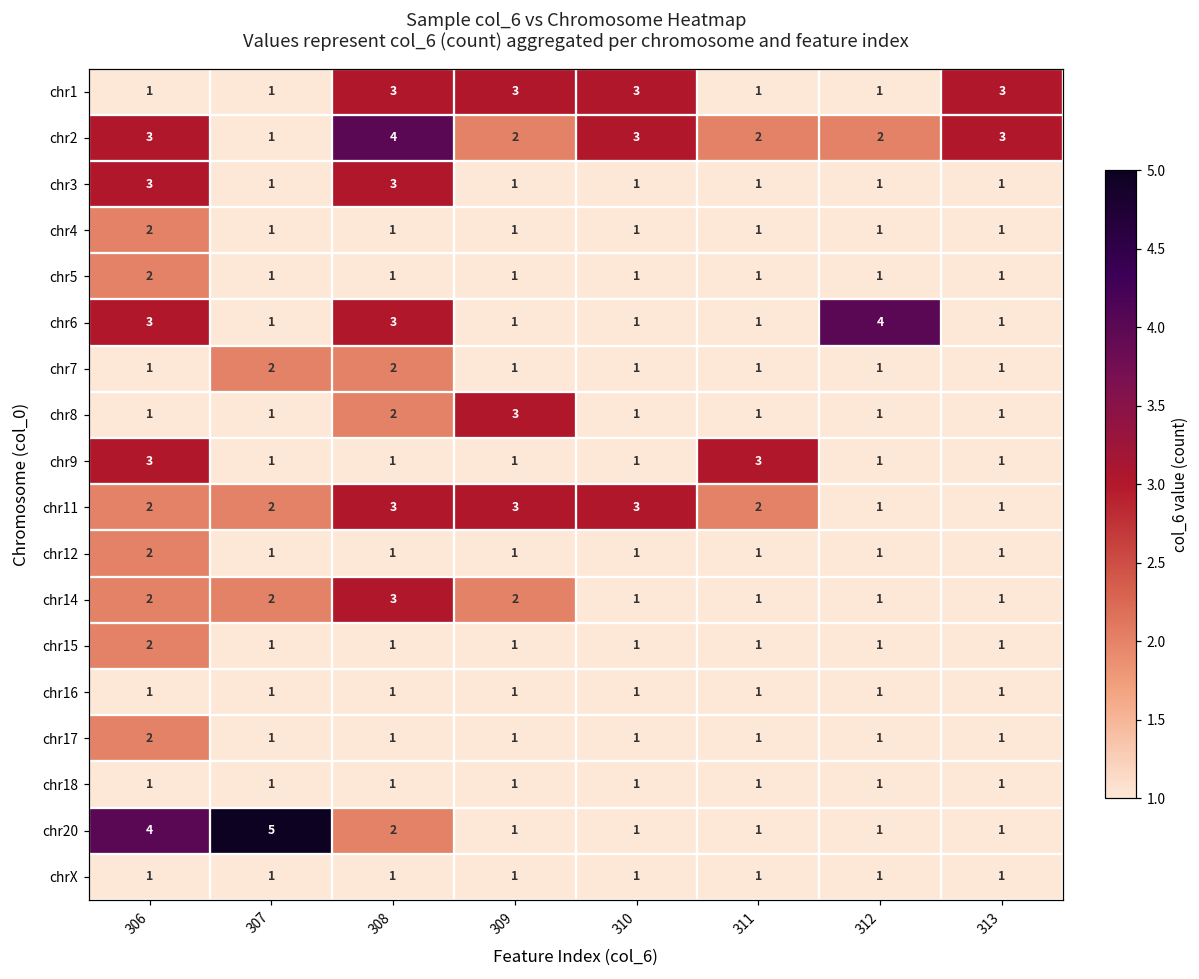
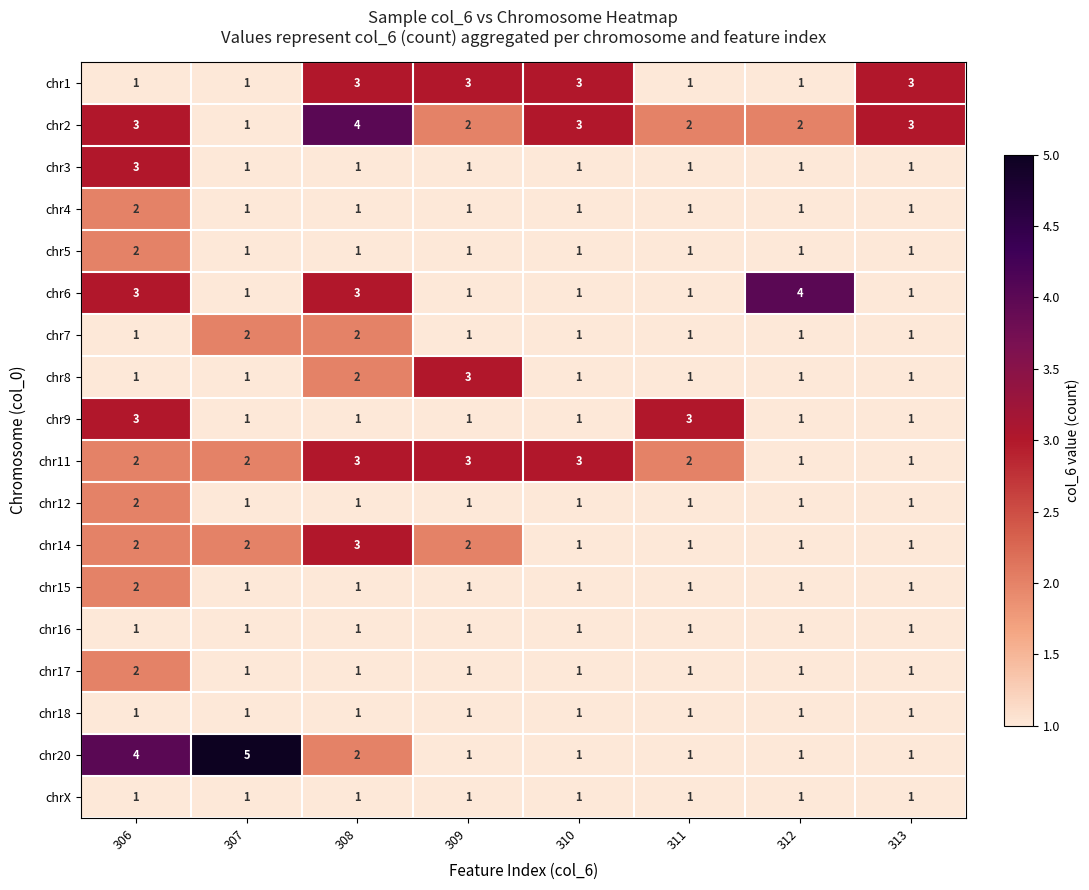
  {
    "chr1": {
      "306": 1,
      "307": 1,
      "308": 3,
      "309": 3,
      "310": 3,
      "311": 1,
      "312": 1,
      "313": 3
    },
    "chr2": {
      "306": 3,
      "307": 1,
      "308": 4,
      "309": 2,
      "310": 3,
      "311": 2,
      "312": 2,
      "313": 3
    },
    "chr3": {
      "306": 3,
      "307": 1,
-     "308": 3,
+     "308": 1,
      "309": 1,
      "310": 1,
      "311": 1,
      "312": 1,
      "313": 1
    },
    "chr4": {
      "306": 2,
      "307": 1,
      "308": 1,
      "309": 1,
      "310": 1,
      "311": 1,
      "312": 1,
      "313": 1
    },
    "chr5": {
      "306": 2,
      "307": 1,
      "308": 1,
      "309": 1,
      "310": 1,
      "311": 1,
      "312": 1,
      "313": 1
    },
    "chr6": {
      "306": 3,
      "307": 1,
      "308": 3,
      "309": 1,
      "310": 1,
      "311": 1,
      "312": 4,
      "313": 1
    },
    "chr7": {
      "306": 1,
      "307": 2,
      "308": 2,
      "309": 1,
      "310": 1,
      "311": 1,
      "312": 1,
      "313": 1
    },
    "chr8": {
      "306": 1,
      "307": 1,
      "308": 2,
      "309": 3,
      "310": 1,
      "311": 1,
      "312": 1,
      "313": 1
    },
    "chr9": {
      "306": 3,
      "307": 1,
      "308": 1,
      "309": 1,
      "310": 1,
      "311": 3,
      "312": 1,
      "313": 1
    },
    "chr11": {
      "306": 2,
      "307": 2,
      "308": 3,
      "309": 3,
      "310": 3,
      "311": 2,
      "312": 1,
      "313": 1
    },
    "chr12": {
      "306": 2,
      "307": 1,
      "308": 1,
      "309": 1,
      "310": 1,
      "311": 1,
      "312": 1,
      "313": 1
    },
    "chr14": {
      "306": 2,
      "307": 2,
      "308": 3,
      "309": 2,
      "310": 1,
      "311": 1,
      "312": 1,
      "313": 1
    },
    "chr15": {
      "306": 2,
      "307": 1,
      "308": 1,
      "309": 1,
      "310": 1,
      "311": 1,
      "312": 1,
      "313": 1
    },
    "chr16": {
      "306": 1,
      "307": 1,
      "308": 1,
      "309": 1,
      "310": 1,
      "311": 1,
      "312": 1,
      "313": 1
    },
    "chr17": {
      "306": 2,
      "307": 1,
      "308": 1,
      "309": 1,
      "310": 1,
      "311": 1,
      "312": 1,
      "313": 1
    },
    "chr18": {
      "306": 1,
      "307": 1,
      "308": 1,
      "309": 1,
      "310": 1,
      "311": 1,
      "312": 1,
      "313": 1
    },
    "chr20": {
      "306": 4,
      "307": 5,
      "308": 2,
      "309": 1,
      "310": 1,
      "311": 1,
      "312": 1,
      "313": 1
    },
    "chrX": {
      "306": 1,
      "307": 1,
      "308": 1,
      "309": 1,
      "310": 1,
      "311": 1,
      "312": 1,
      "313": 1
    }
  }
